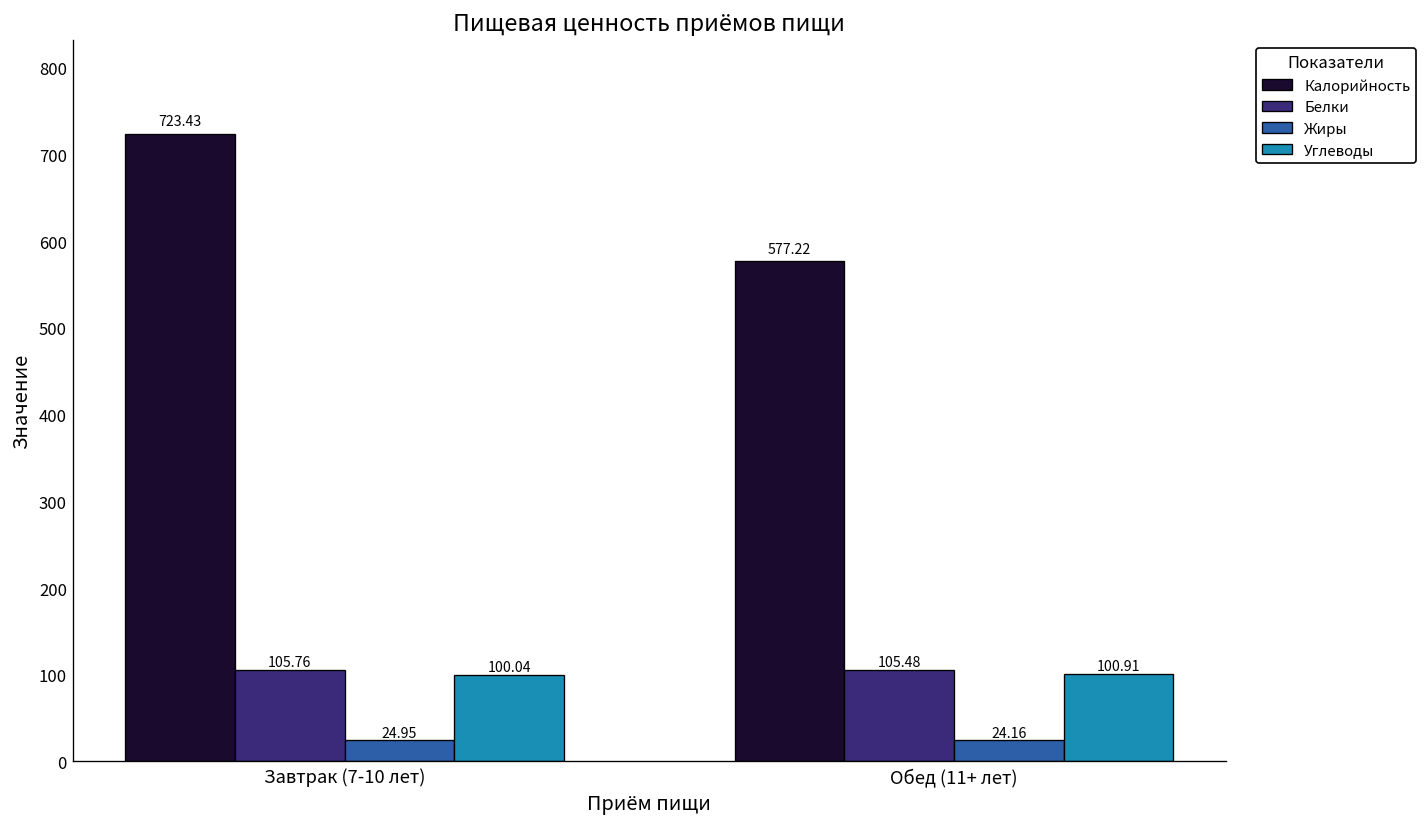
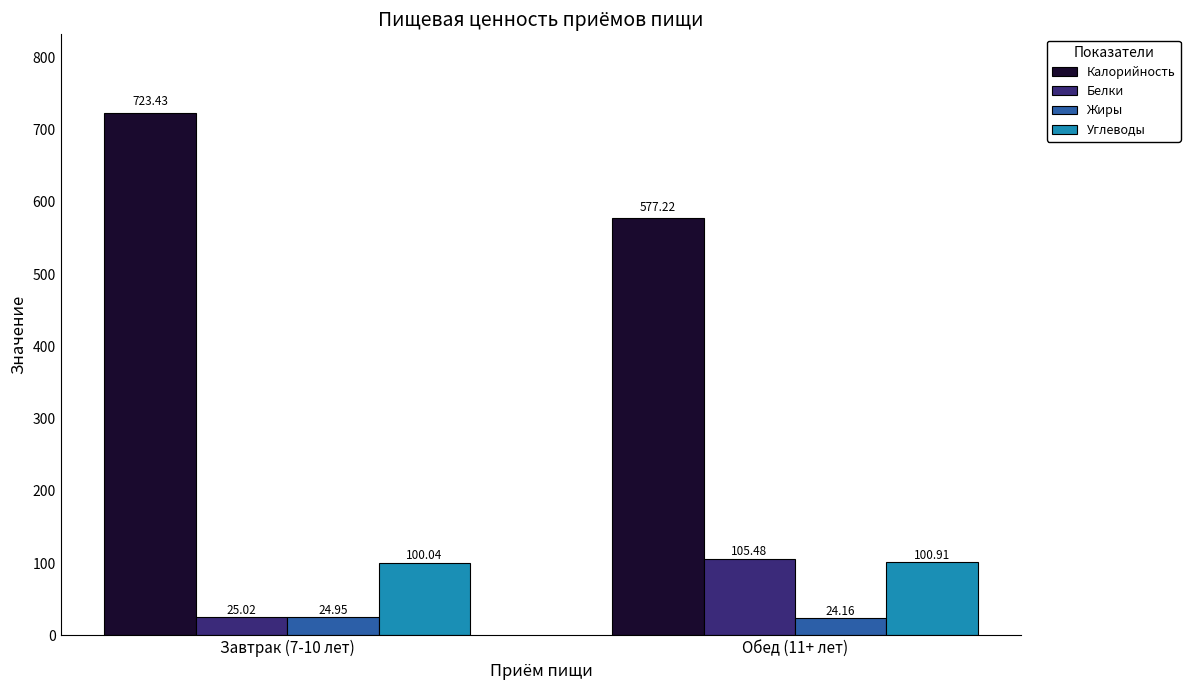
  {
    "Калорийность": {
      "Завтрак (7-10 лет)": 723.43,
      "Обед (11+ лет)": 577.22
    },
    "Белки": {
-     "Завтрак (7-10 лет)": 105.76,
+     "Завтрак (7-10 лет)": 25.02,
      "Обед (11+ лет)": 105.48
    }
  }
